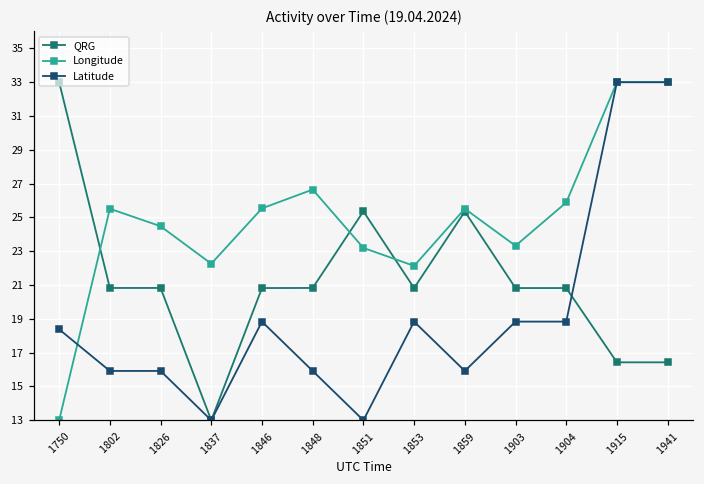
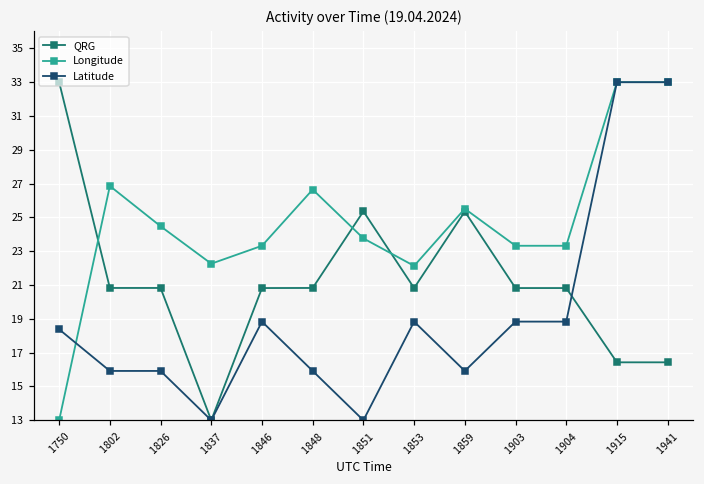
  {
    "Longitude": {
      "1750": 13.0,
-     "1802": 25.5,
+     "1802": 26.9,
      "1826": 24.5,
      "1837": 22.3,
-     "1846": 25.5,
+     "1846": 23.3,
      "1848": 26.6,
-     "1851": 23.2,
+     "1851": 23.8,
      "1853": 22.1,
      "1903": 23.3,
-     "1904": 25.9
+     "1904": 23.3
    }
  }
